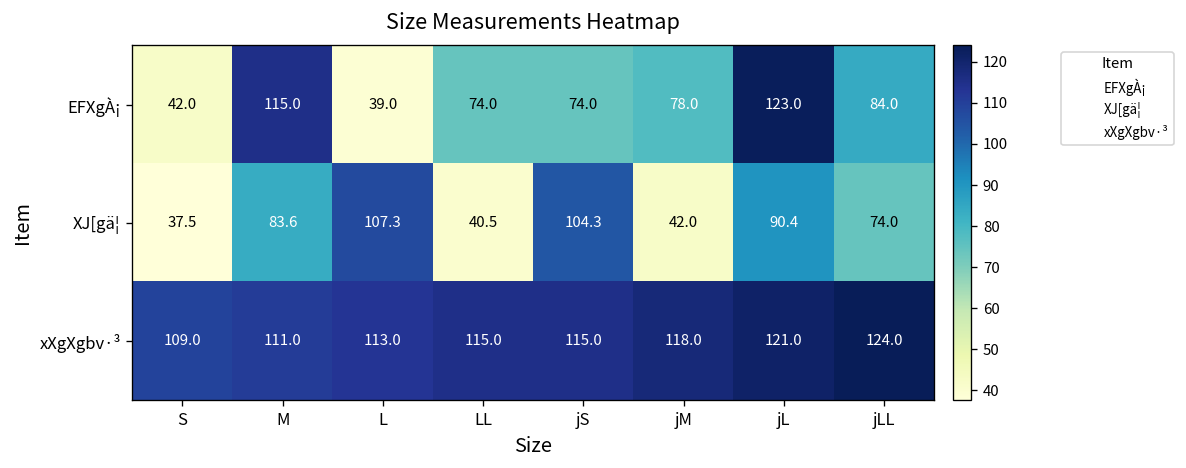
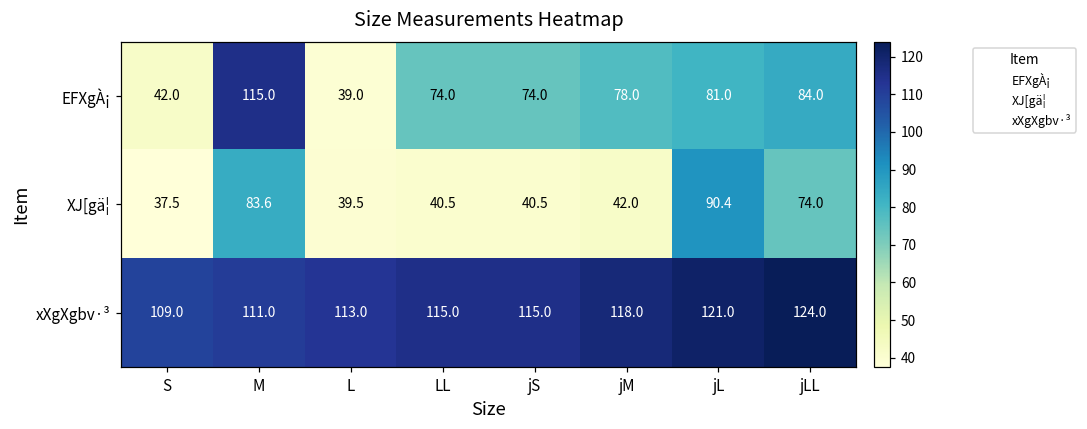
  {
    "EFXgÀ¡": {
      "S": 42.0,
      "M": 115.0,
      "L": 39.0,
      "LL": 74.0,
      "jS": 74.0,
      "jM": 78.0,
-     "jL": 123.0,
+     "jL": 81.0,
      "jLL": 84.0
    },
    "XJ[gä¦": {
      "S": 37.5,
      "M": 83.6,
-     "L": 107.3,
+     "L": 39.5,
      "LL": 40.5,
-     "jS": 104.3,
+     "jS": 40.5,
      "jM": 42.0,
      "jL": 90.4,
      "jLL": 74.0
    },
    "xXgXgbv·³": {
      "S": 109.0,
      "M": 111.0,
      "L": 113.0,
      "LL": 115.0,
      "jS": 115.0,
      "jM": 118.0,
      "jL": 121.0,
      "jLL": 124.0
    }
  }
